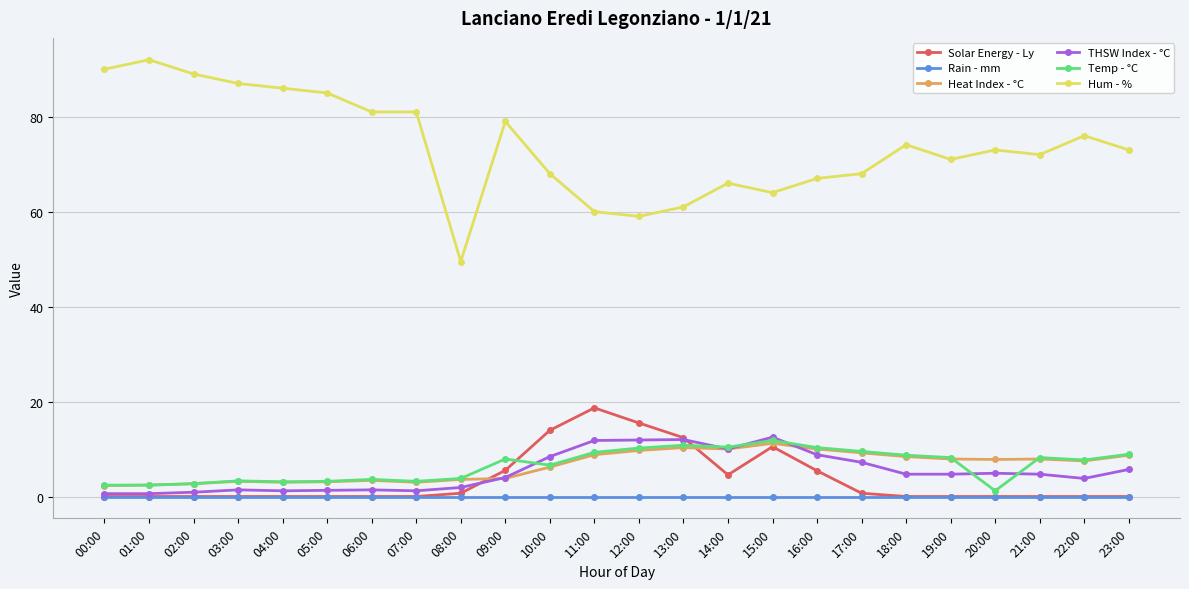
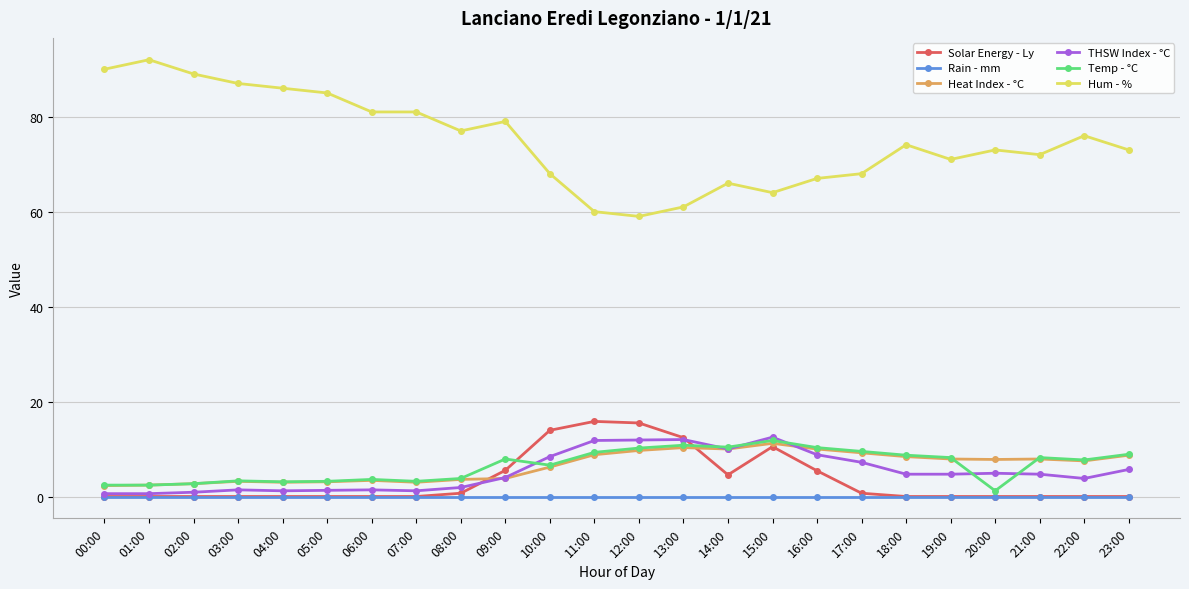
  {
    "Solar Energy - Ly": {
      "08:00": 1,
      "09:00": 6,
      "10:00": 14,
-     "11:00": 19,
+     "11:00": 16,
      "12:00": 15,
      "14:00": 5,
      "15:00": 11,
      "16:00": 5,
      "17:00": 1
    },
    "Rain - mm": {
      "08:00": 0,
      "09:00": 0,
      "10:00": 0,
      "11:00": 0,
      "12:00": 0,
      "13:00": 0,
      "14:00": 0,
      "15:00": 0,
      "16:00": 0,
      "17:00": 0
    },
    "Heat Index - °C": {
      "15:00": 11,
      "20:00": 8
    },
    "THSW Index - °C": {
      "00:00": 1,
      "01:00": 1,
      "02:00": 1,
      "03:00": 1,
      "04:00": 1,
      "05:00": 1,
      "06:00": 1,
      "07:00": 1,
      "08:00": 2,
      "10:00": 8,
      "11:00": 12,
      "12:00": 12,
      "15:00": 13,
      "16:00": 9,
      "17:00": 7,
      "18:00": 5,
      "19:00": 5,
      "20:00": 5,
      "21:00": 5,
      "22:00": 4,
      "23:00": 6
    },
    "Temp - °C": {
      "09:00": 8,
      "15:00": 12,
      "20:00": 1
    },
    "Hum - %": {
      "00:00": 90,
      "01:00": 92,
      "02:00": 89,
      "03:00": 87,
      "04:00": 86,
      "05:00": 85,
      "06:00": 81,
      "07:00": 81,
-     "08:00": 50,
+     "08:00": 77,
      "09:00": 79,
      "10:00": 68,
      "11:00": 60,
      "12:00": 59,
      "13:00": 61,
      "14:00": 66,
      "15:00": 64,
      "16:00": 67,
      "17:00": 68,
      "18:00": 74,
      "19:00": 71,
      "20:00": 73,
      "21:00": 72,
      "22:00": 76,
      "23:00": 73
    }
  }
